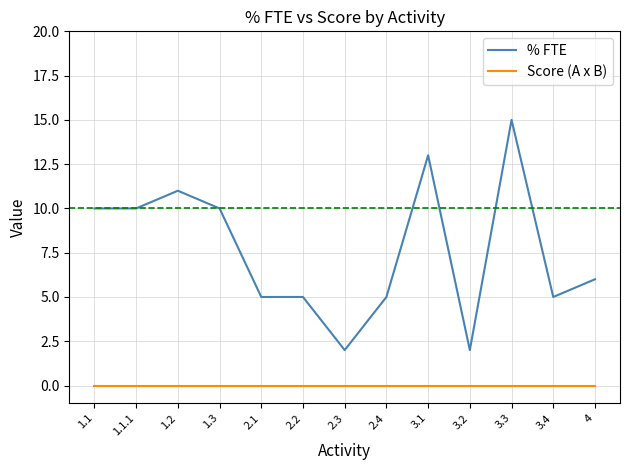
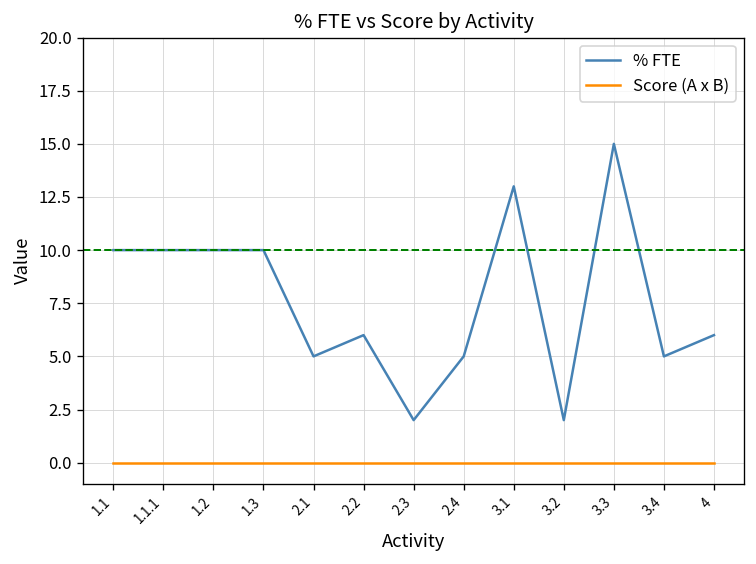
  {
    "% FTE": {
      "1.1": 10,
      "1.1.1": 10,
-     "1.2": 11,
+     "1.2": 10,
      "1.3": 10,
      "2.1": 5,
-     "2.2": 5,
+     "2.2": 6,
      "2.3": 2,
      "2.4": 5,
      "3.1": 13,
      "3.2": 2,
      "3.3": 15,
      "3.4": 5,
      "4": 6
    },
    "Score (A x B)": {
      "1.1": 0,
      "1.1.1": 0,
      "1.2": 0,
      "1.3": 0,
      "2.1": 0,
      "2.2": 0,
      "2.3": 0,
      "2.4": 0,
      "3.1": 0,
      "3.2": 0,
      "3.3": 0,
      "3.4": 0,
      "4": 0
    }
  }
